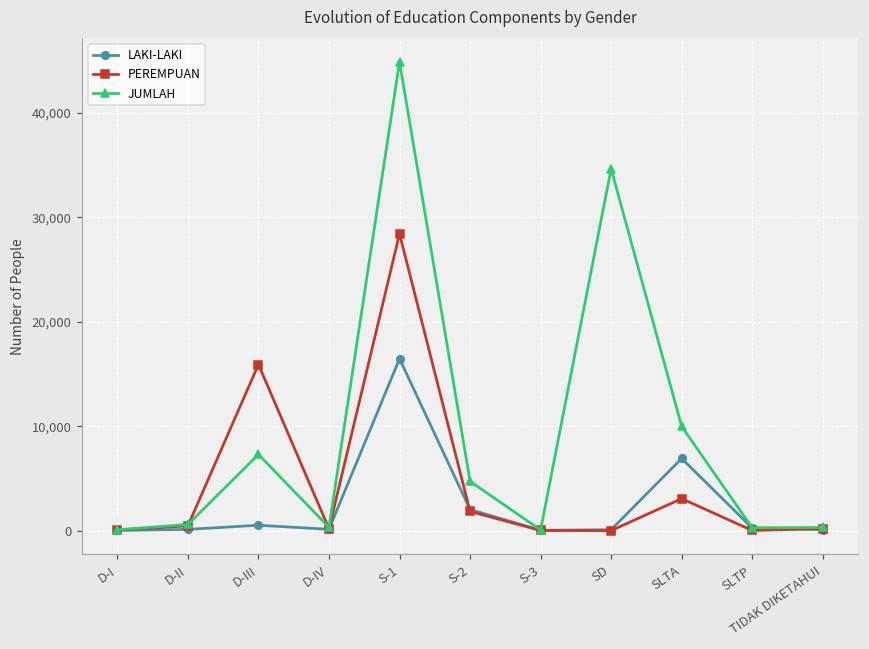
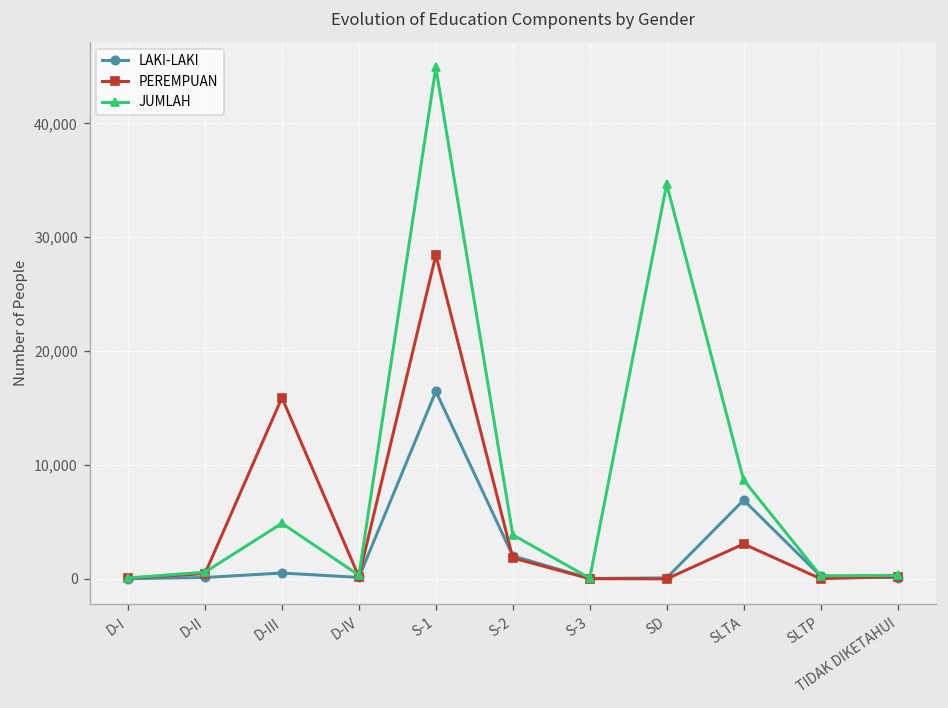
  {
    "LAKI-LAKI": {
      "D-II": "0",
      "D-III": "1,000",
      "S-1": "16,000",
      "SLTA": "7,000"
    },
    "PEREMPUAN": {
      "D-III": "16,000",
      "S-1": "28,000",
      "SLTA": "3,000"
    },
    "JUMLAH": {
-     "D-III": "7,000",
+     "D-III": "5,000",
      "S-1": "45,000",
-     "S-2": "5,000",
+     "S-2": "4,000",
      "SD": "35,000",
-     "SLTA": "10,000"
+     "SLTA": "9,000"
    }
  }
